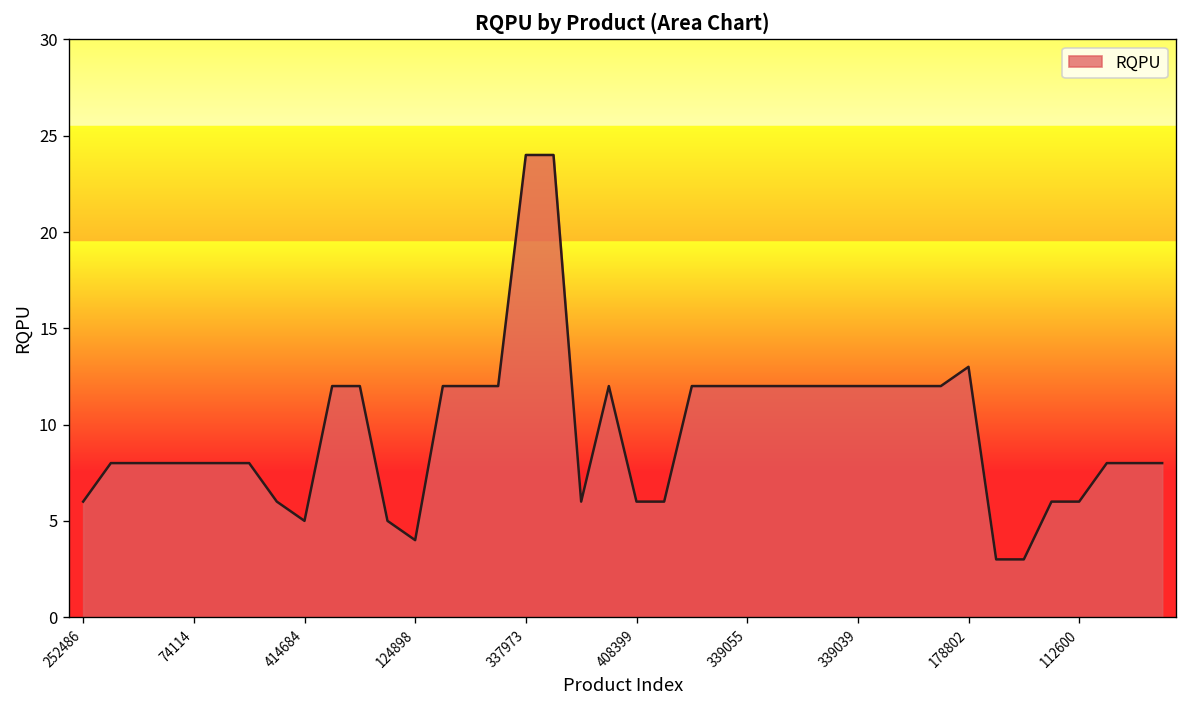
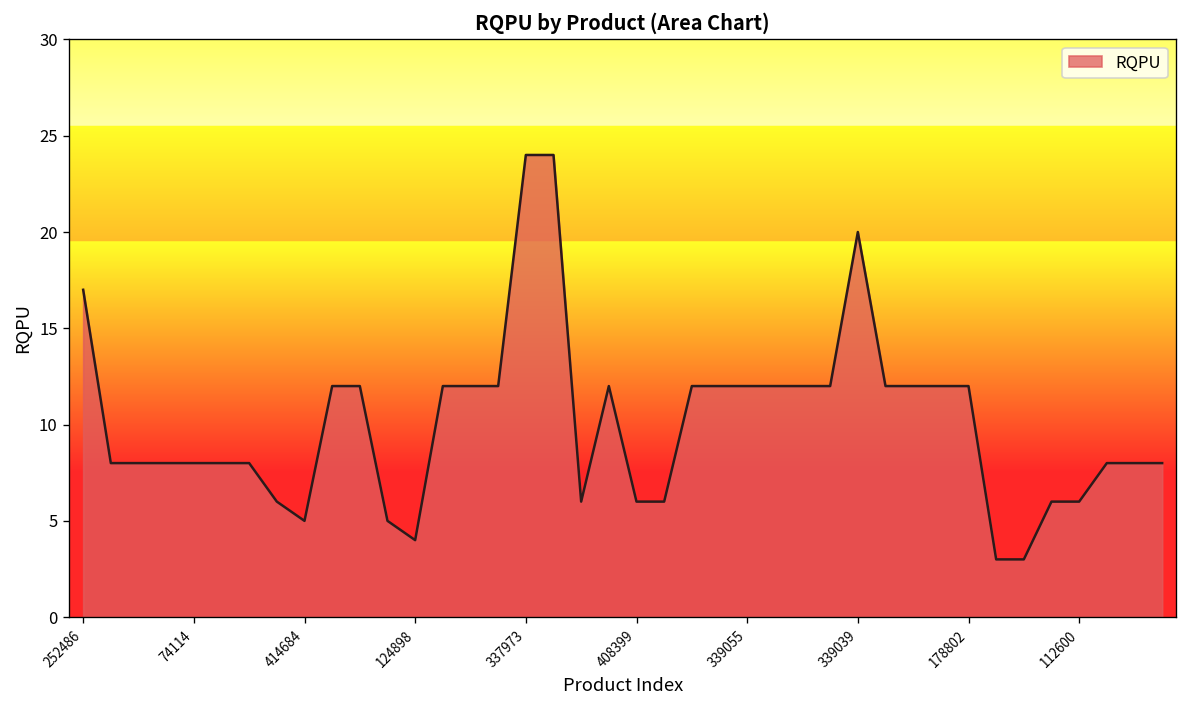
  {
-   "252486": 6,
+   "252486": 17,
    "74114": 8,
    "414684": 5,
    "124898": 4,
    "337973": 24,
    "408399": 6,
    "339055": 12,
-   "339039": 12,
-   "178802": 13,
+   "339039": 20,
+   "178802": 12,
    "112600": 6
  }
